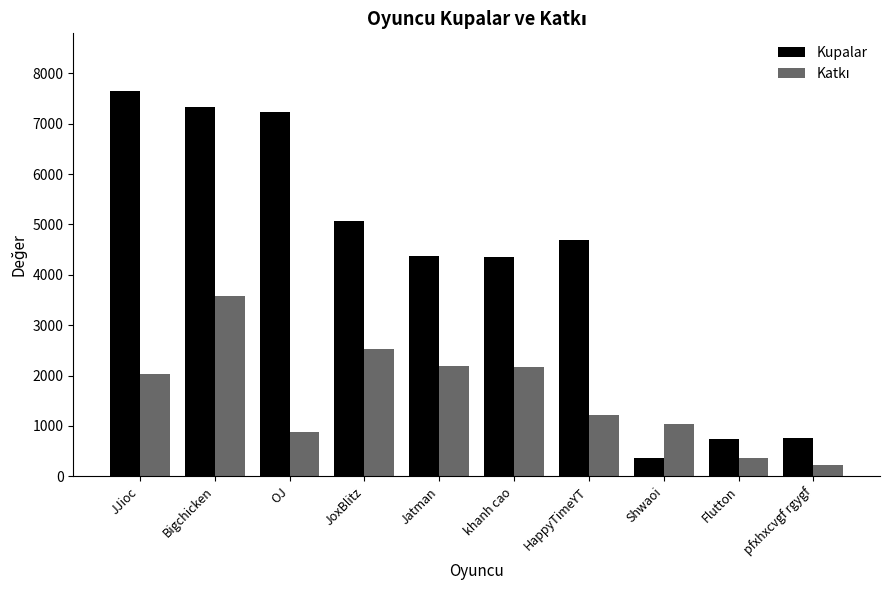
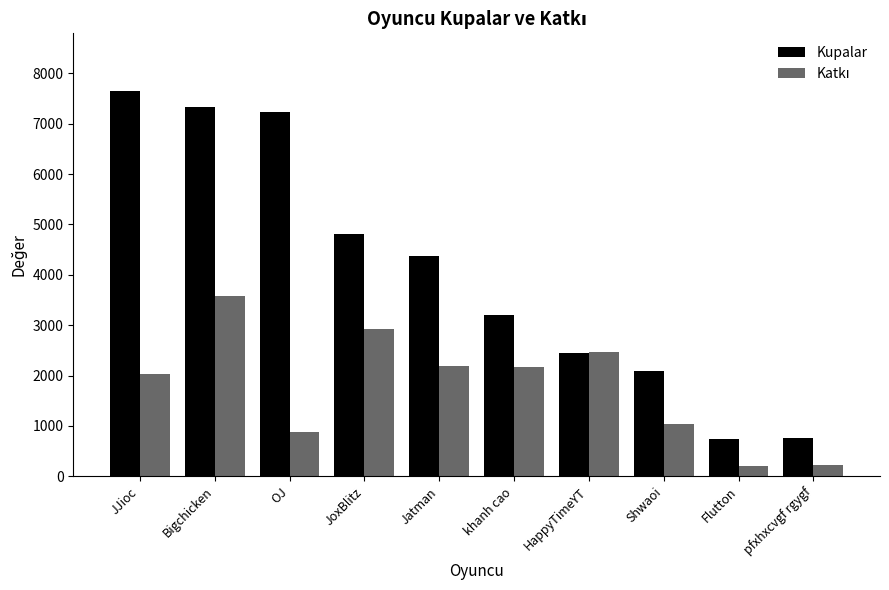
  {
    "Kupalar": {
      "JJioc": 7600,
      "Bigchicken": 7300,
      "OJ": 7200,
-     "JoxBlitz": 5100,
+     "JoxBlitz": 4800,
      "Jatman": 4400,
-     "khanh cao": 4400,
-     "HappyTimeYT": 4700,
-     "Shwaoi": 400,
+     "khanh cao": 3200,
+     "HappyTimeYT": 2400,
+     "Shwaoi": 2100,
      "Flutton": 700,
      "pfxhxcvgf rgygf": 800
    },
    "Katkı": {
      "JJioc": 2000,
      "Bigchicken": 3600,
      "OJ": 900,
-     "JoxBlitz": 2500,
+     "JoxBlitz": 2900,
      "Jatman": 2200,
      "khanh cao": 2200,
-     "HappyTimeYT": 1200,
+     "HappyTimeYT": 2500,
      "Shwaoi": 1000,
-     "Flutton": 400,
+     "Flutton": 200,
      "pfxhxcvgf rgygf": 200
    }
  }
